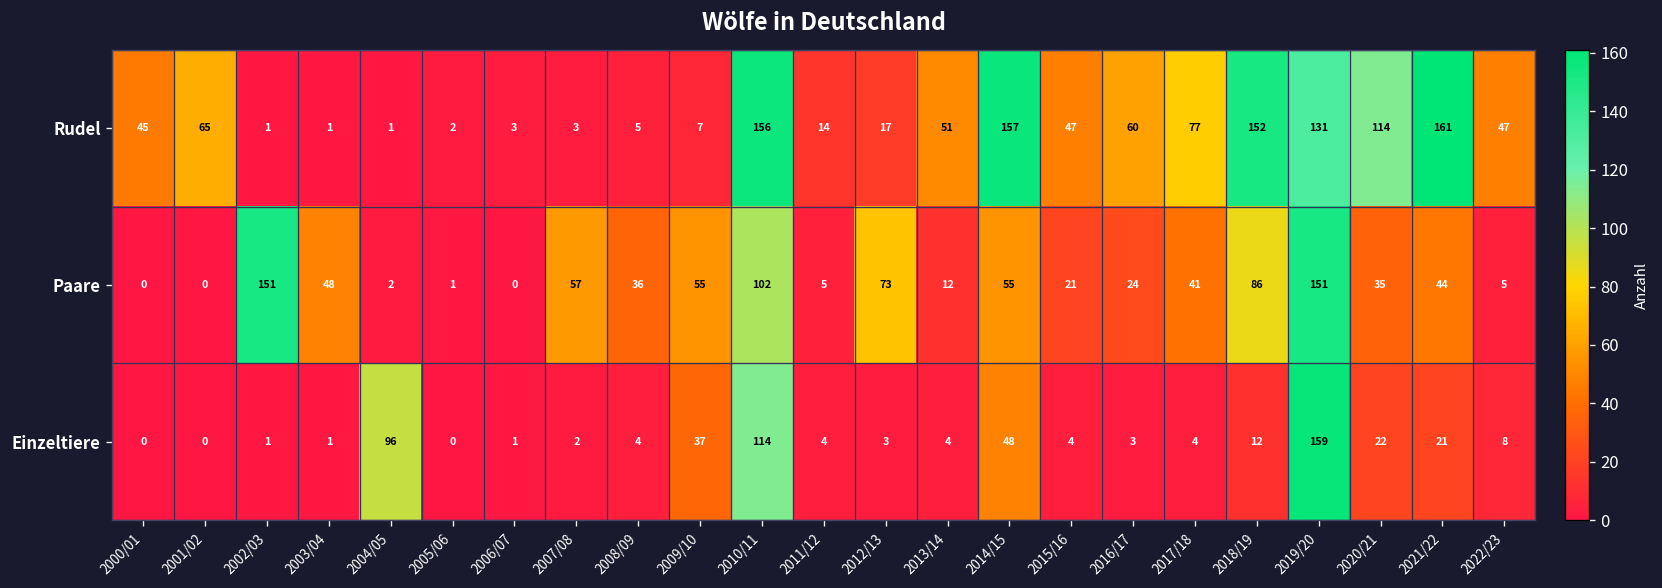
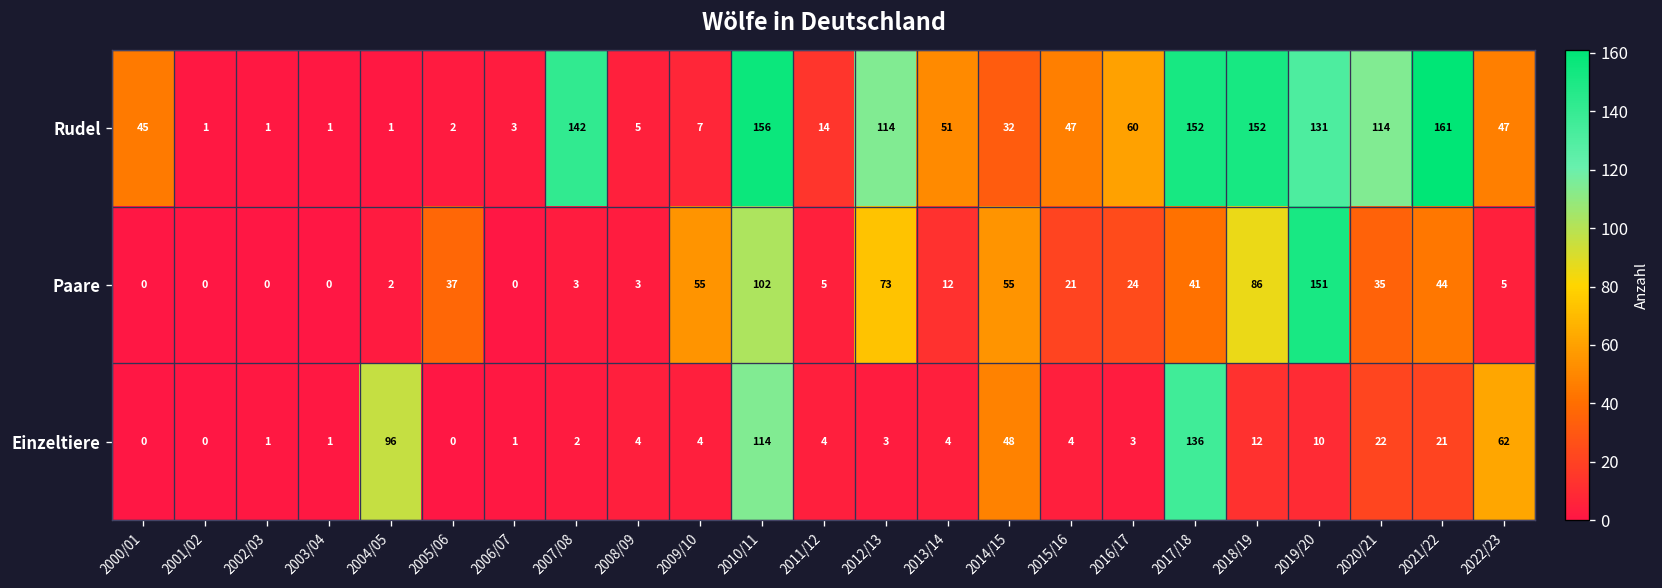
  {
    "Rudel": {
      "2000/01": 45,
-     "2001/02": 65,
+     "2001/02": 1,
      "2002/03": 1,
      "2003/04": 1,
      "2004/05": 1,
      "2005/06": 2,
      "2006/07": 3,
-     "2007/08": 3,
+     "2007/08": 142,
      "2008/09": 5,
      "2009/10": 7,
      "2010/11": 156,
      "2011/12": 14,
-     "2012/13": 17,
+     "2012/13": 114,
      "2013/14": 51,
-     "2014/15": 157,
+     "2014/15": 32,
      "2015/16": 47,
      "2016/17": 60,
-     "2017/18": 77,
+     "2017/18": 152,
      "2018/19": 152,
      "2019/20": 131,
      "2020/21": 114,
      "2021/22": 161,
      "2022/23": 47
    },
    "Paare": {
      "2000/01": 0,
      "2001/02": 0,
-     "2002/03": 151,
-     "2003/04": 48,
+     "2002/03": 0,
+     "2003/04": 0,
      "2004/05": 2,
-     "2005/06": 1,
+     "2005/06": 37,
      "2006/07": 0,
-     "2007/08": 57,
-     "2008/09": 36,
+     "2007/08": 3,
+     "2008/09": 3,
      "2009/10": 55,
      "2010/11": 102,
      "2011/12": 5,
      "2012/13": 73,
      "2013/14": 12,
      "2014/15": 55,
      "2015/16": 21,
      "2016/17": 24,
      "2017/18": 41,
      "2018/19": 86,
      "2019/20": 151,
      "2020/21": 35,
      "2021/22": 44,
      "2022/23": 5
    },
    "Einzeltiere": {
      "2000/01": 0,
      "2001/02": 0,
      "2002/03": 1,
      "2003/04": 1,
      "2004/05": 96,
      "2005/06": 0,
      "2006/07": 1,
      "2007/08": 2,
      "2008/09": 4,
-     "2009/10": 37,
+     "2009/10": 4,
      "2010/11": 114,
      "2011/12": 4,
      "2012/13": 3,
      "2013/14": 4,
      "2014/15": 48,
      "2015/16": 4,
      "2016/17": 3,
-     "2017/18": 4,
+     "2017/18": 136,
      "2018/19": 12,
-     "2019/20": 159,
+     "2019/20": 10,
      "2020/21": 22,
      "2021/22": 21,
-     "2022/23": 8
+     "2022/23": 62
    }
  }
